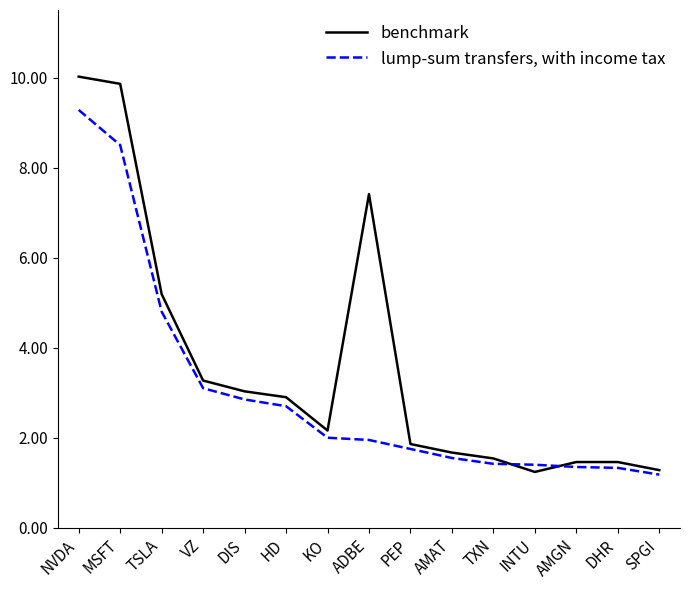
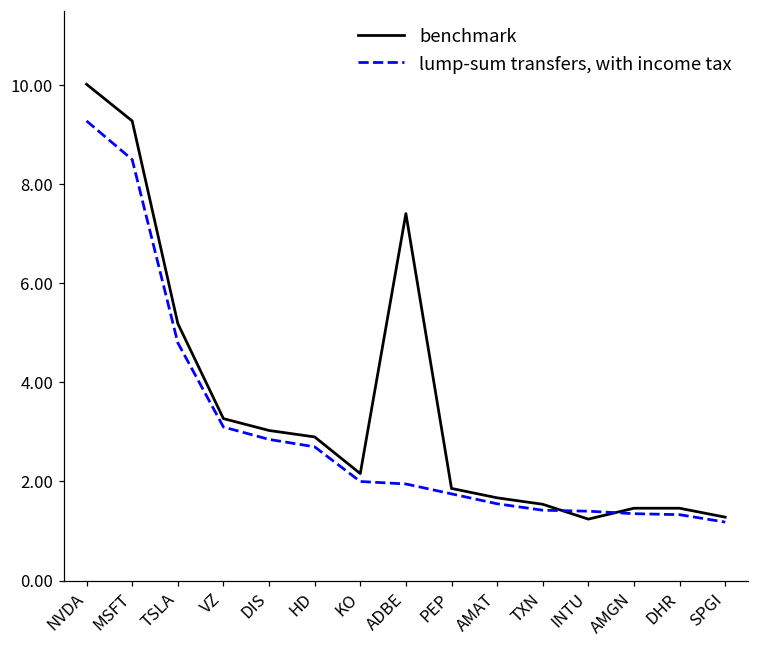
  {
    "benchmark": {
      "NVDA": 10.0,
-     "MSFT": 9.9,
+     "MSFT": 9.3,
      "TSLA": 5.2,
      "VZ": 3.3,
      "DIS": 3.0,
      "HD": 2.9,
      "KO": 2.2,
      "ADBE": 7.4,
      "PEP": 1.9,
      "AMAT": 1.7,
      "TXN": 1.5,
      "INTU": 1.2,
      "AMGN": 1.5,
      "DHR": 1.5,
      "SPGI": 1.3
    },
    "lump-sum transfers, with income tax": {
      "NVDA": 9.3,
      "MSFT": 8.5,
      "TSLA": 4.8,
      "VZ": 3.1,
      "DIS": 2.9,
      "HD": 2.7,
      "KO": 2.0,
      "ADBE": 2.0,
      "PEP": 1.8,
      "AMAT": 1.6,
      "TXN": 1.4,
      "INTU": 1.4,
      "AMGN": 1.4,
      "DHR": 1.3,
      "SPGI": 1.2
    }
  }
